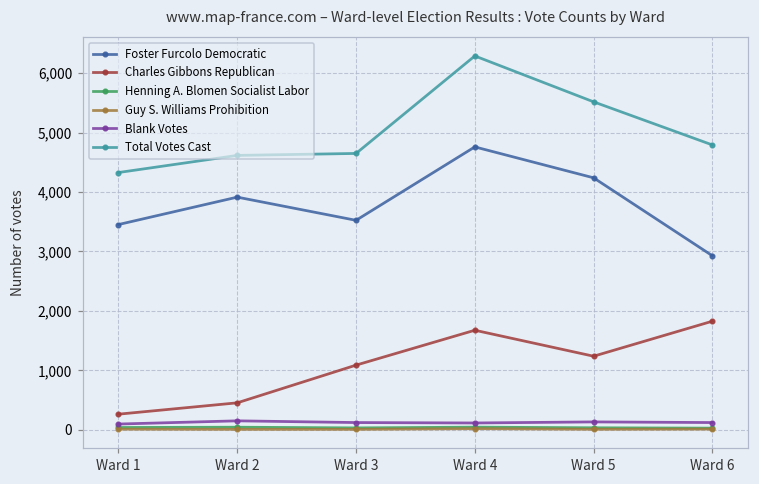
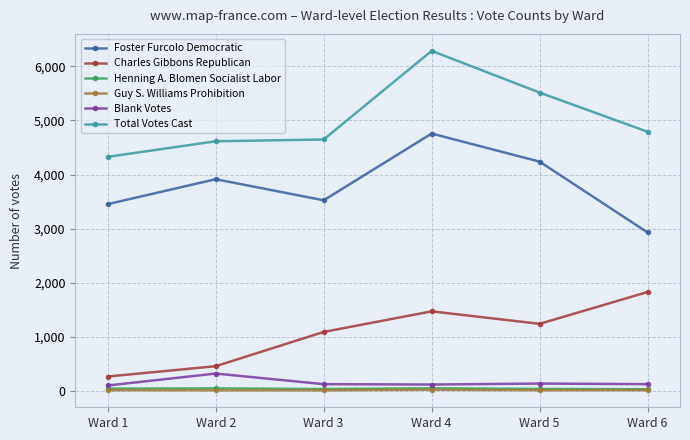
  {
    "Charles Gibbons Republican": {
      "Ward 1": "300",
      "Ward 2": "500",
      "Ward 3": "1,100",
-     "Ward 4": "1,700",
+     "Ward 4": "1,500",
      "Ward 5": "1,200",
      "Ward 6": "1,800"
    },
    "Blank Votes": {
      "Ward 1": "100",
-     "Ward 2": "200",
+     "Ward 2": "300",
      "Ward 3": "100",
      "Ward 4": "100",
      "Ward 5": "100",
      "Ward 6": "100"
    }
  }
